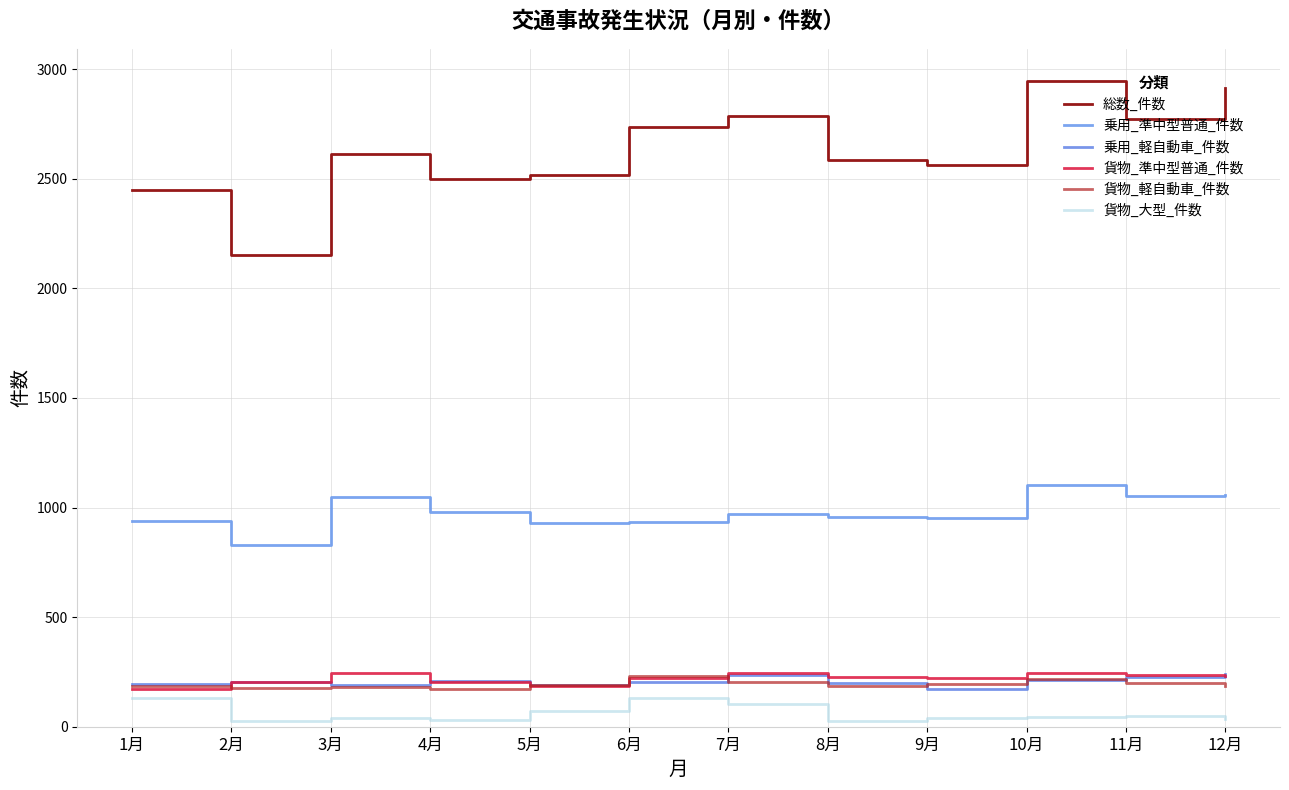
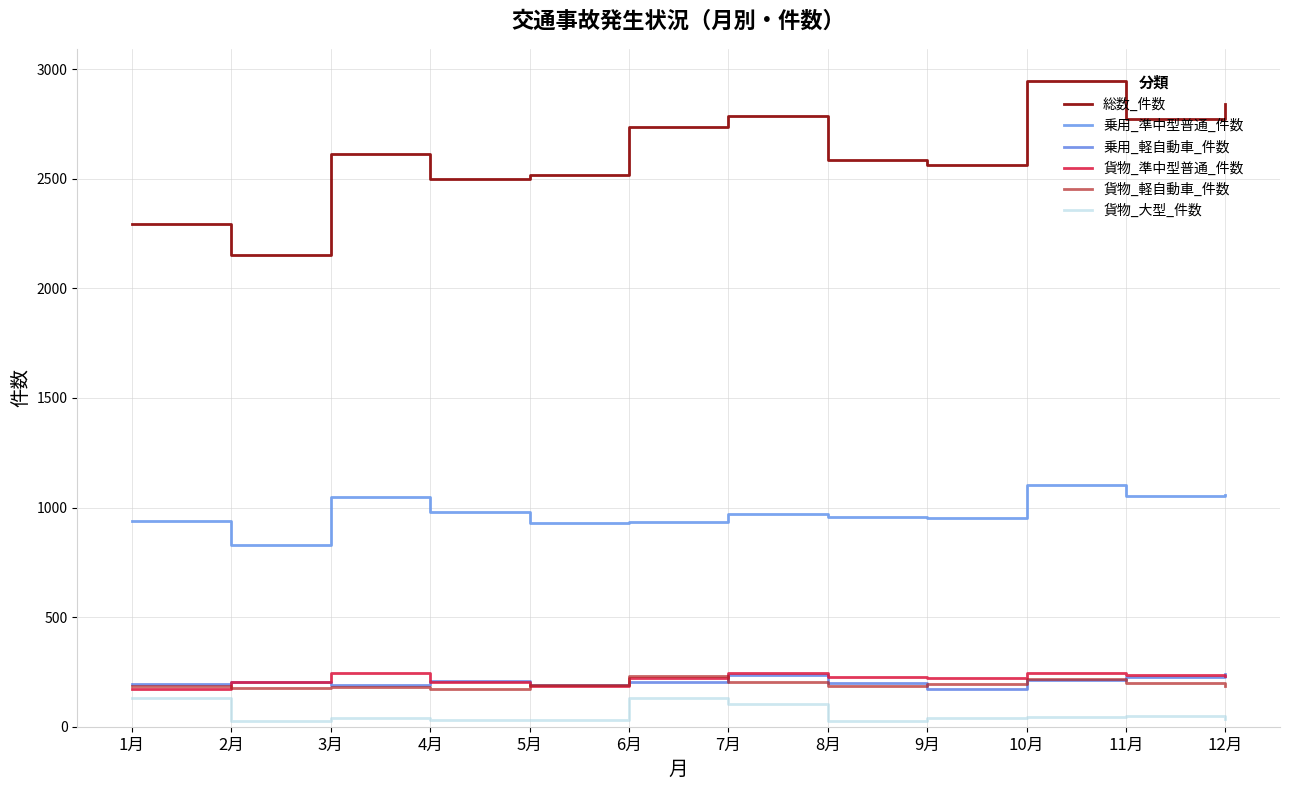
  {
    "総数_件数": {
-     "1月": 2450,
+     "1月": 2290,
      "2月": 2150,
      "3月": 2610,
      "4月": 2500,
      "5月": 2520,
      "6月": 2740,
      "7月": 2790,
      "8月": 2590,
      "9月": 2560,
      "10月": 2950,
      "11月": 2770,
-     "12月": 2920
+     "12月": 2840
    },
    "貨物_大型_件数": {
      "1月": 130,
      "2月": 30,
      "3月": 40,
      "4月": 30,
-     "5月": 70,
+     "5月": 30,
      "6月": 130,
      "7月": 100,
      "8月": 30,
      "9月": 40,
      "10月": 40,
      "11月": 50,
      "12月": 30
    }
  }
